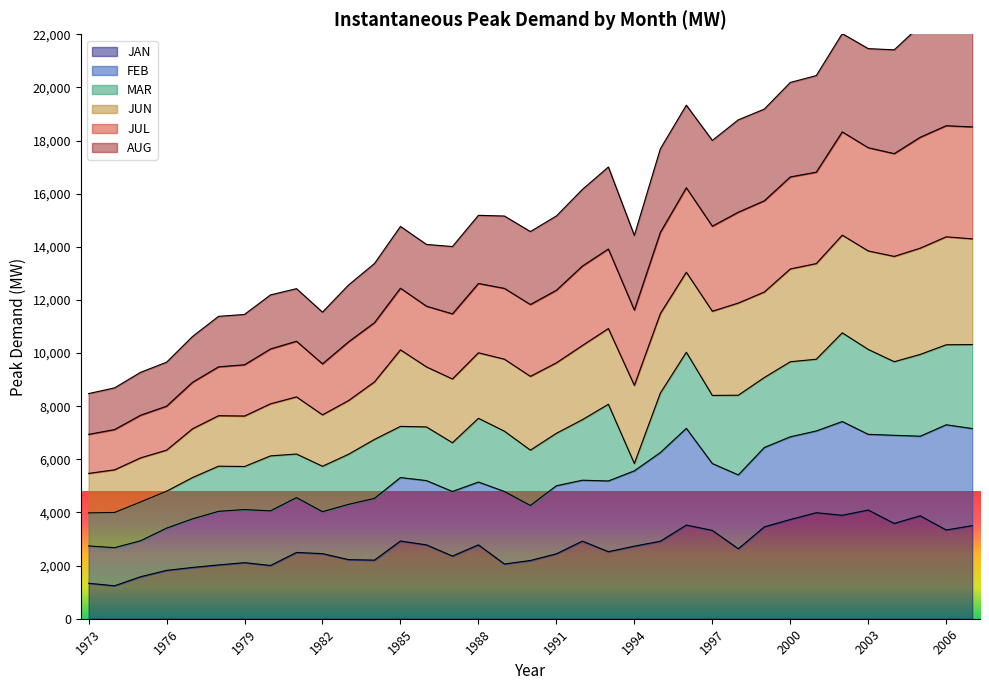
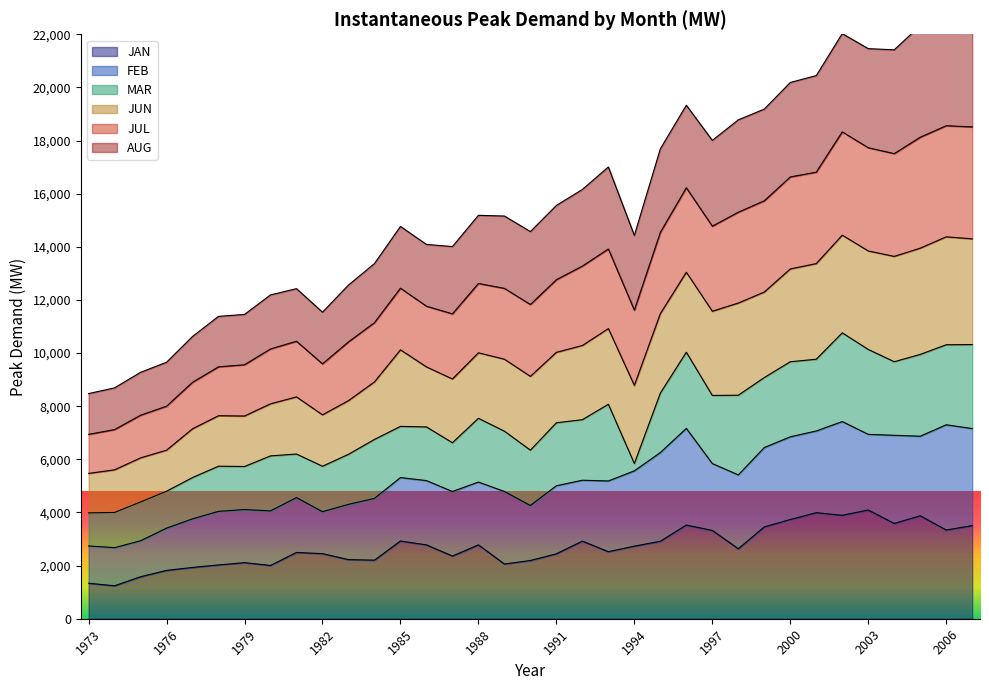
  {
    "MAR": {
      "1973": "1,200",
      "1976": "1,400",
      "1979": "1,600",
      "1982": "1,700",
      "1985": "1,900",
      "1988": "2,400",
-     "1991": "2,000",
+     "1991": "2,400",
      "1994": "300",
      "1997": "2,600",
      "2000": "2,800",
      "2003": "3,200",
      "2006": "3,000"
    },
    "JUN": {
      "1973": "1,500",
      "1976": "1,500",
      "1979": "1,900",
      "1982": "1,900",
      "1985": "2,900",
      "1988": "2,500",
      "1991": "2,700",
      "1994": "2,900",
      "1997": "3,200",
      "2000": "3,500",
      "2003": "3,700",
      "2006": "4,100"
    }
  }
